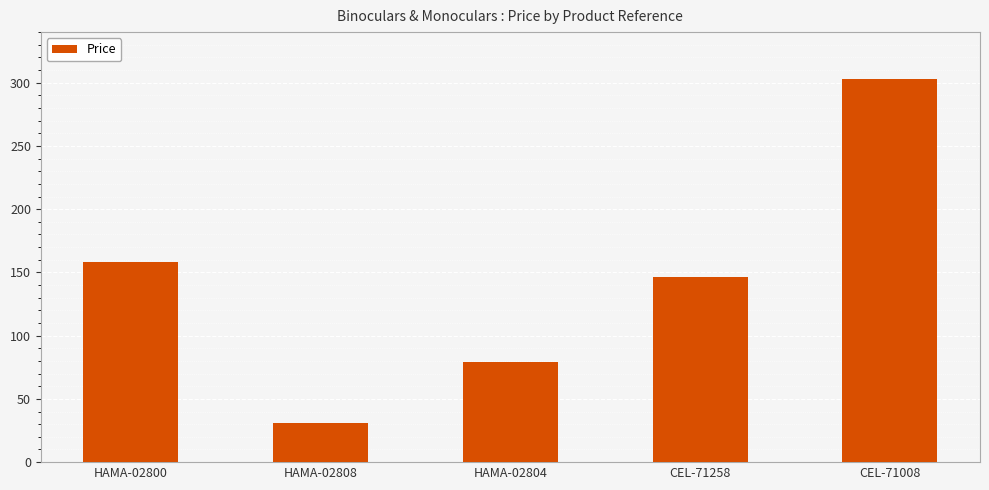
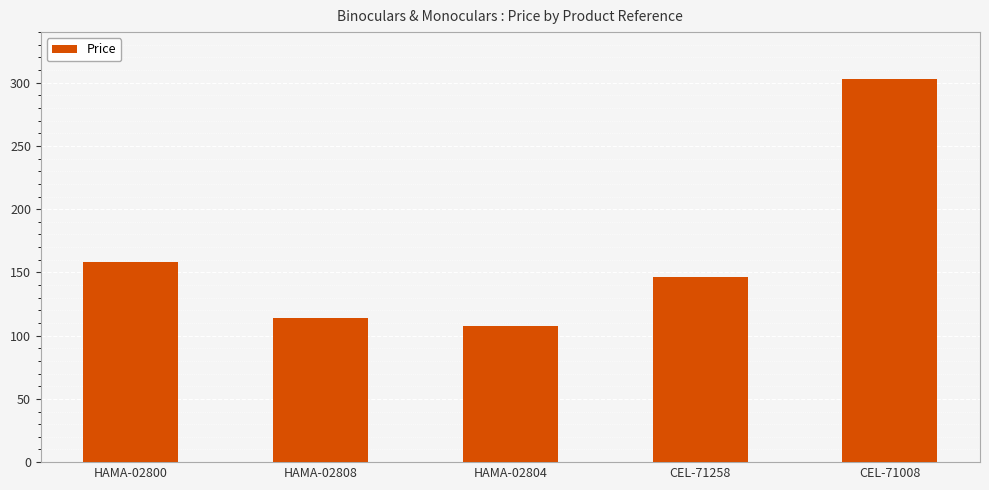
  {
    "HAMA-02800": 158,
-   "HAMA-02808": 31,
-   "HAMA-02804": 79,
+   "HAMA-02808": 114,
+   "HAMA-02804": 108,
    "CEL-71258": 146,
    "CEL-71008": 303
  }
